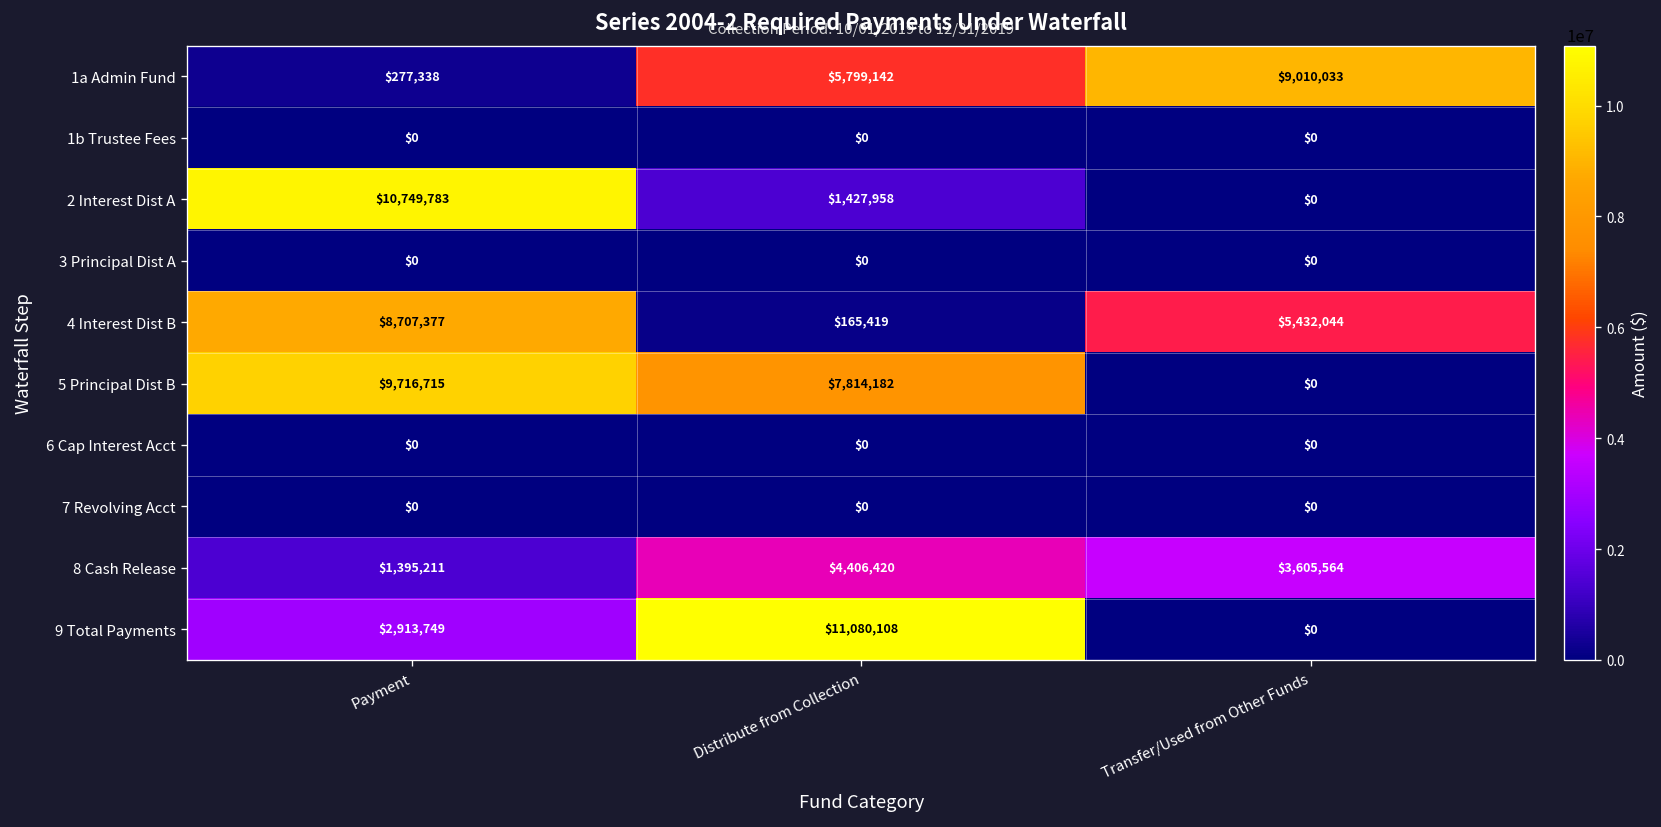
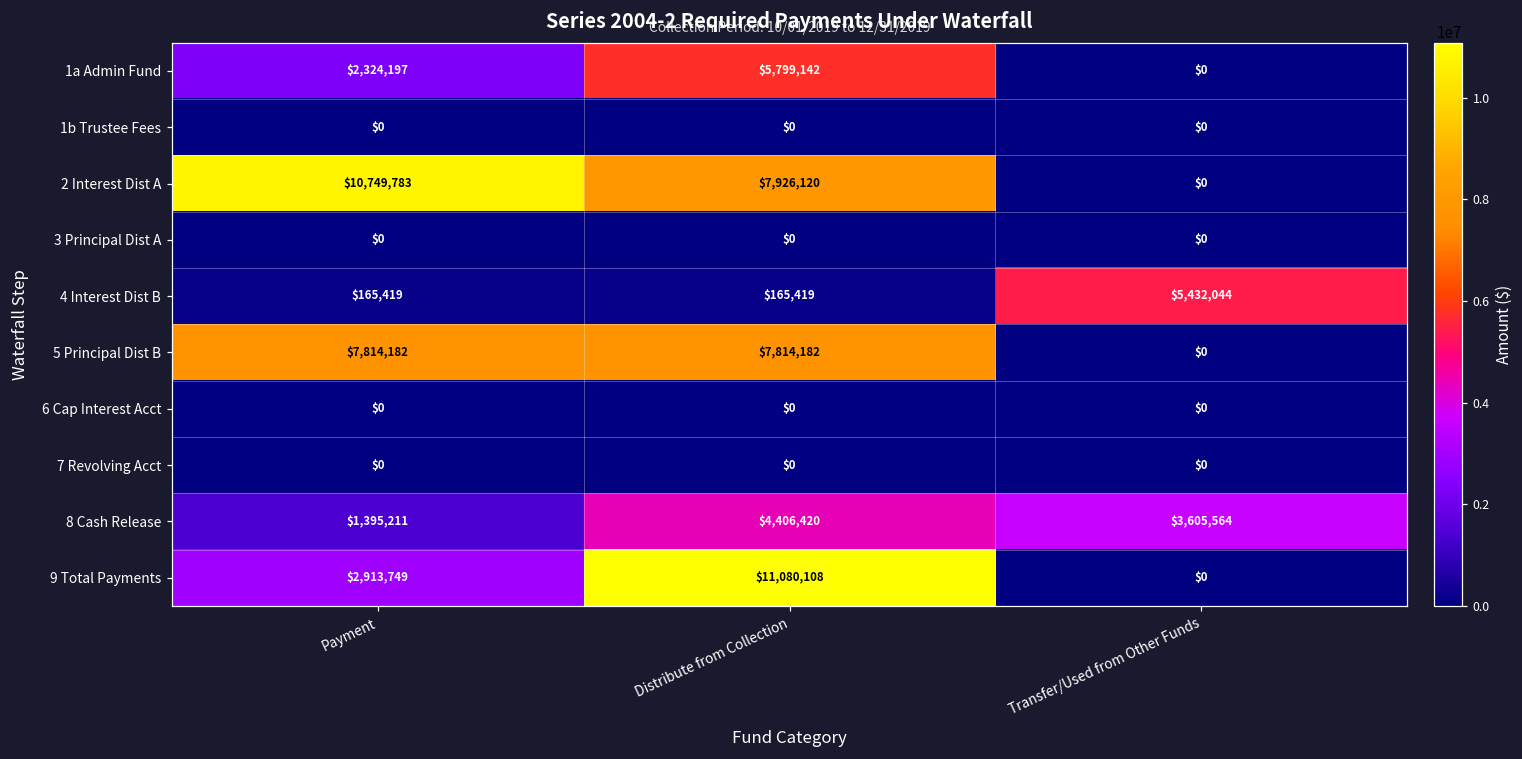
  {
    "1a Admin Fund": {
-     "Payment": "$277,338",
+     "Payment": "$2,324,197",
      "Distribute from Collection": "$5,799,142",
-     "Transfer/Used from Other Funds": "$9,010,033"
+     "Transfer/Used from Other Funds": "$0"
    },
    "1b Trustee Fees": {
      "Payment": "$0",
      "Distribute from Collection": "$0",
      "Transfer/Used from Other Funds": "$0"
    },
    "2 Interest Dist A": {
      "Payment": "$10,749,783",
-     "Distribute from Collection": "$1,427,958",
+     "Distribute from Collection": "$7,926,120",
      "Transfer/Used from Other Funds": "$0"
    },
    "3 Principal Dist A": {
      "Payment": "$0",
      "Distribute from Collection": "$0",
      "Transfer/Used from Other Funds": "$0"
    },
    "4 Interest Dist B": {
-     "Payment": "$8,707,377",
+     "Payment": "$165,419",
      "Distribute from Collection": "$165,419",
      "Transfer/Used from Other Funds": "$5,432,044"
    },
    "5 Principal Dist B": {
-     "Payment": "$9,716,715",
+     "Payment": "$7,814,182",
      "Distribute from Collection": "$7,814,182",
      "Transfer/Used from Other Funds": "$0"
    },
    "6 Cap Interest Acct": {
      "Payment": "$0",
      "Distribute from Collection": "$0",
      "Transfer/Used from Other Funds": "$0"
    },
    "7 Revolving Acct": {
      "Payment": "$0",
      "Distribute from Collection": "$0",
      "Transfer/Used from Other Funds": "$0"
    },
    "8 Cash Release": {
      "Payment": "$1,395,211",
      "Distribute from Collection": "$4,406,420",
      "Transfer/Used from Other Funds": "$3,605,564"
    },
    "9 Total Payments": {
      "Payment": "$2,913,749",
      "Distribute from Collection": "$11,080,108",
      "Transfer/Used from Other Funds": "$0"
    }
  }
